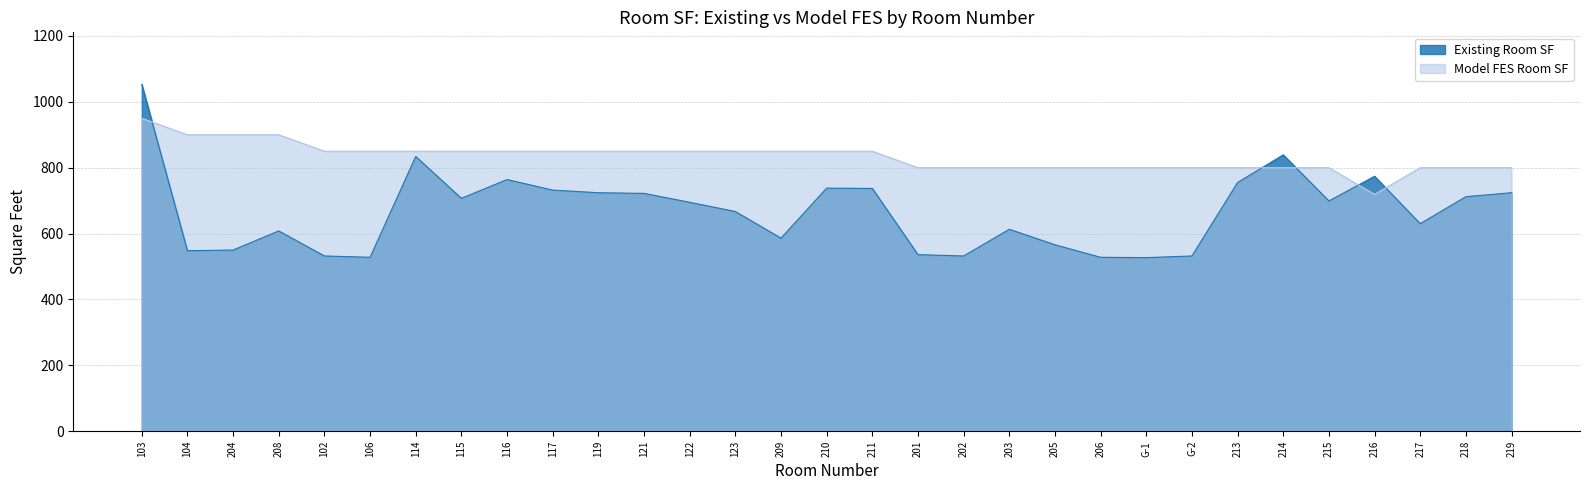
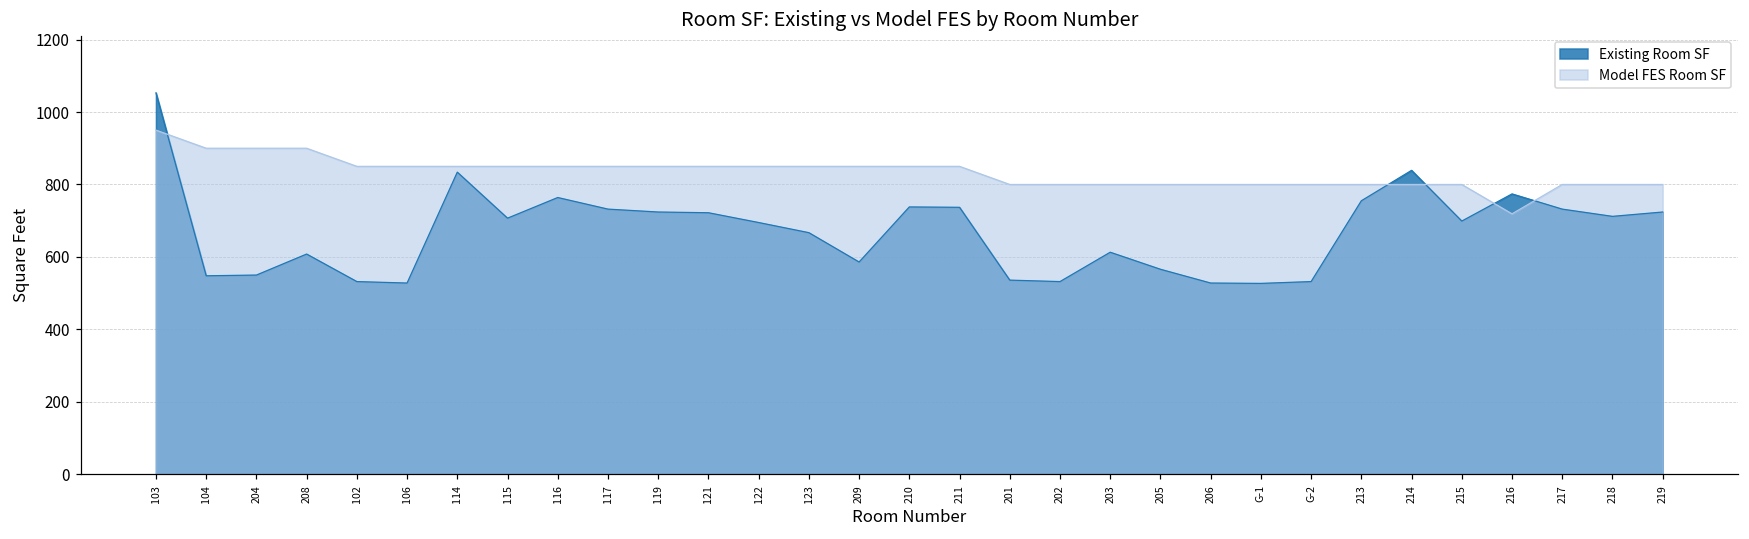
  {
    "Existing Room SF": {
      "103": 1050,
      "104": 550,
      "204": 550,
      "208": 610,
      "102": 530,
      "106": 530,
      "114": 830,
      "115": 710,
      "116": 760,
      "117": 730,
      "119": 720,
      "121": 720,
      "122": 700,
      "123": 670,
      "209": 590,
      "210": 740,
      "211": 740,
      "201": 540,
      "202": 530,
      "203": 610,
      "205": 570,
      "206": 530,
      "G-1": 530,
      "G-2": 530,
      "213": 760,
      "214": 840,
      "215": 700,
      "216": 770,
-     "217": 630,
+     "217": 730,
      "218": 710,
      "219": 720
    },
    "Model FES Room SF": {
      "103": 950,
      "104": 900,
      "204": 900,
      "208": 900,
      "102": 850,
      "106": 850,
      "114": 850,
      "115": 850,
      "116": 850,
      "117": 850,
      "119": 850,
      "121": 850,
      "122": 850,
      "123": 850,
      "209": 850,
      "210": 850,
      "211": 850,
      "201": 800,
      "202": 800,
      "203": 800,
      "205": 800,
      "206": 800,
      "G-1": 800,
      "G-2": 800,
      "213": 800,
      "214": 800,
      "215": 800,
      "216": 720,
      "217": 800,
      "218": 800,
      "219": 800
    }
  }
